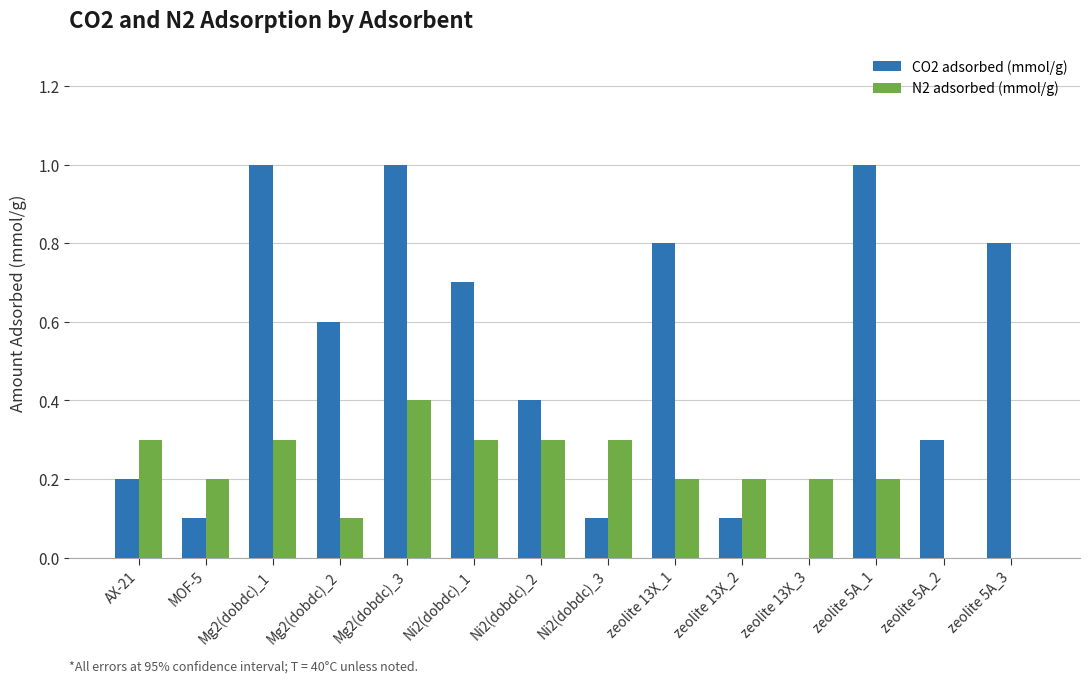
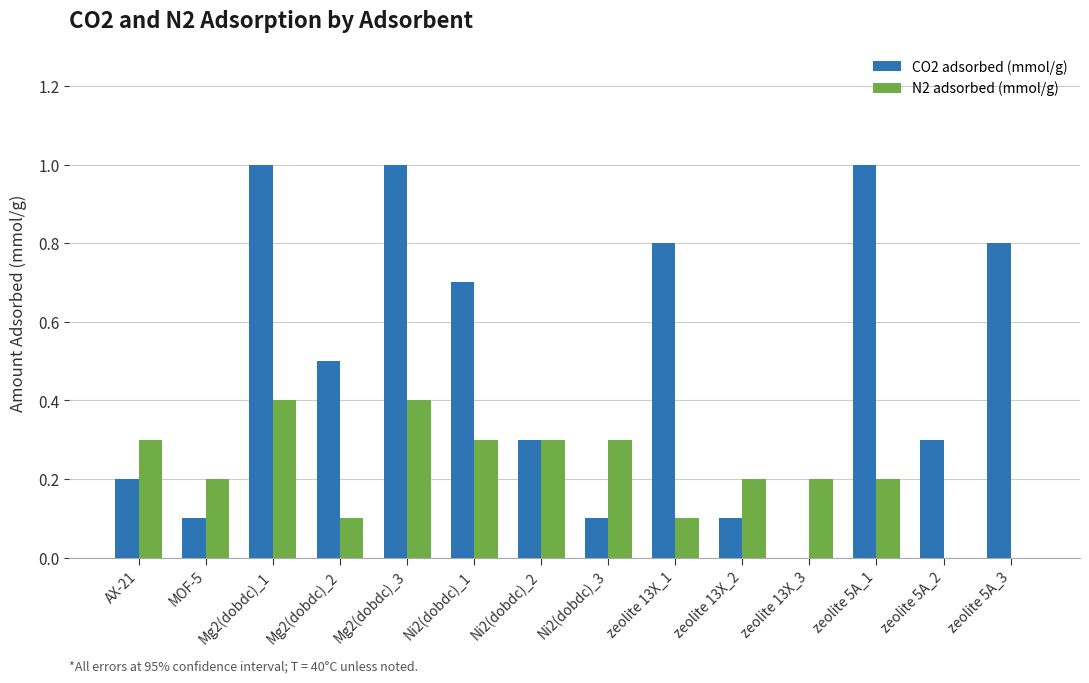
  {
    "CO2 adsorbed (mmol/g)": {
      "AX-21": 0.2,
      "MOF-5": 0.1,
      "Mg2(dobdc)_1": 1.0,
-     "Mg2(dobdc)_2": 0.6,
+     "Mg2(dobdc)_2": 0.5,
      "Mg2(dobdc)_3": 1.0,
      "Ni2(dobdc)_1": 0.7,
-     "Ni2(dobdc)_2": 0.4,
+     "Ni2(dobdc)_2": 0.3,
      "Ni2(dobdc)_3": 0.1,
      "zeolite 13X_1": 0.8,
      "zeolite 13X_2": 0.1,
      "zeolite 13X_3": 0.0,
      "zeolite 5A_1": 1.0,
      "zeolite 5A_2": 0.3,
      "zeolite 5A_3": 0.8
    },
    "N2 adsorbed (mmol/g)": {
      "AX-21": 0.3,
      "MOF-5": 0.2,
-     "Mg2(dobdc)_1": 0.3,
+     "Mg2(dobdc)_1": 0.4,
      "Mg2(dobdc)_2": 0.1,
      "Mg2(dobdc)_3": 0.4,
      "Ni2(dobdc)_1": 0.3,
      "Ni2(dobdc)_2": 0.3,
      "Ni2(dobdc)_3": 0.3,
-     "zeolite 13X_1": 0.2,
+     "zeolite 13X_1": 0.1,
      "zeolite 13X_2": 0.2,
      "zeolite 13X_3": 0.2,
      "zeolite 5A_1": 0.2,
      "zeolite 5A_2": 0.0,
      "zeolite 5A_3": 0.0
    }
  }
